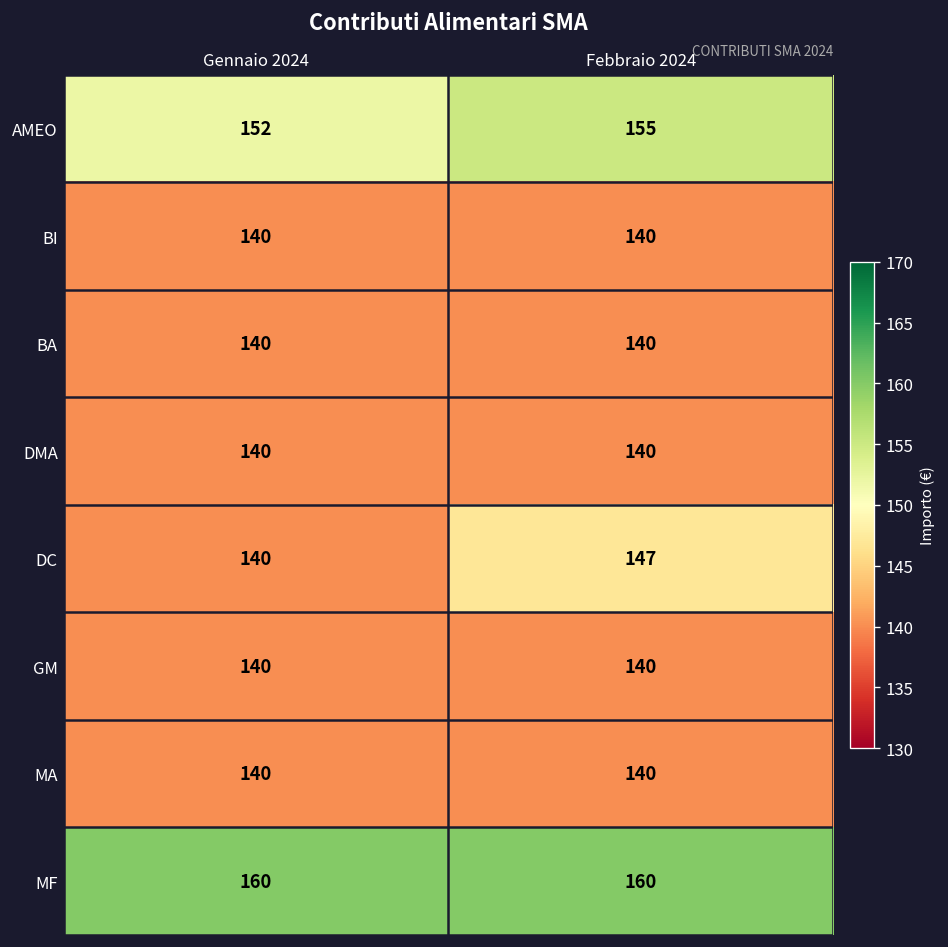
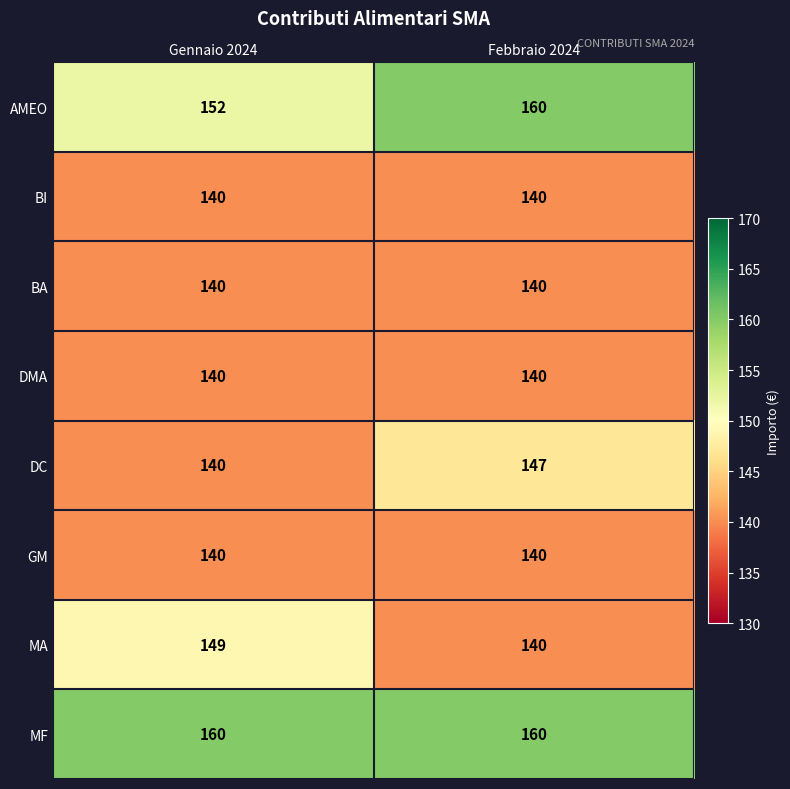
  {
    "AMEO": {
      "Gennaio 2024": 152,
-     "Febbraio 2024": 155
+     "Febbraio 2024": 160
    },
    "BI": {
      "Gennaio 2024": 140,
      "Febbraio 2024": 140
    },
    "BA": {
      "Gennaio 2024": 140,
      "Febbraio 2024": 140
    },
    "DMA": {
      "Gennaio 2024": 140,
      "Febbraio 2024": 140
    },
    "DC": {
      "Gennaio 2024": 140,
      "Febbraio 2024": 147
    },
    "GM": {
      "Gennaio 2024": 140,
      "Febbraio 2024": 140
    },
    "MA": {
-     "Gennaio 2024": 140,
+     "Gennaio 2024": 149,
      "Febbraio 2024": 140
    },
    "MF": {
      "Gennaio 2024": 160,
      "Febbraio 2024": 160
    }
  }
